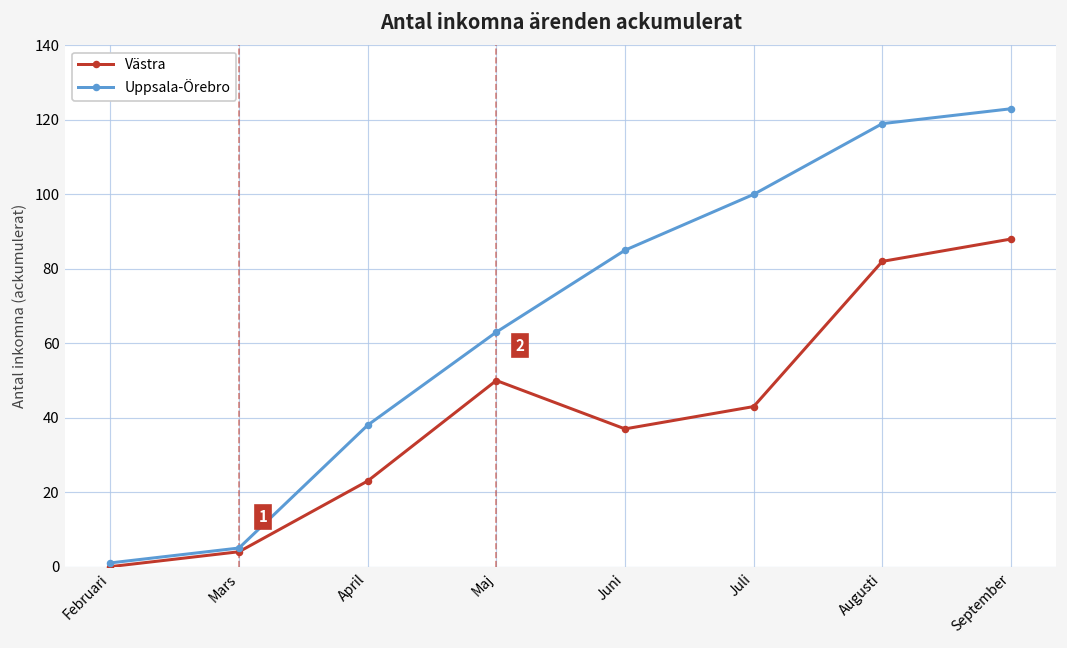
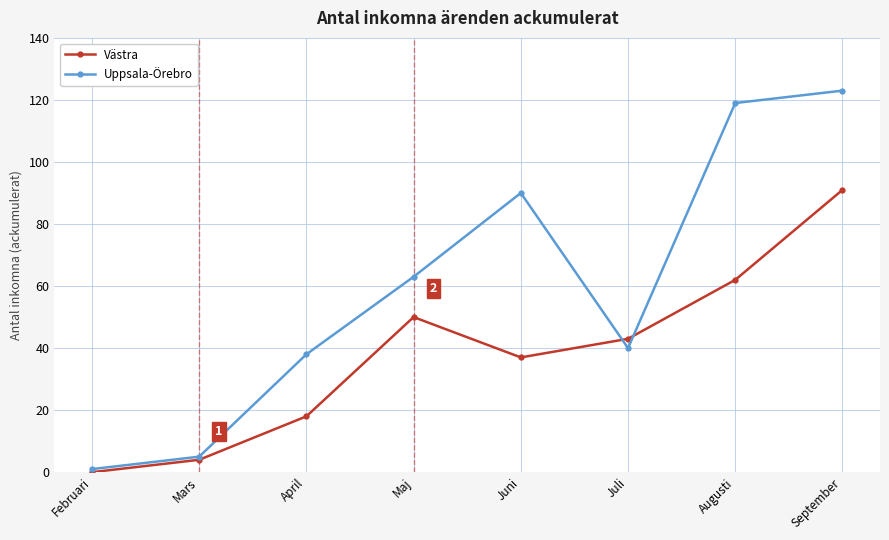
  {
    "Västra": {
      "Februari": 0,
      "Mars": 4,
-     "April": 23,
+     "April": 18,
      "Maj": 50,
      "Juni": 37,
      "Juli": 43,
-     "Augusti": 82,
-     "September": 88
+     "Augusti": 62,
+     "September": 91
    },
    "Uppsala-Örebro": {
      "Februari": 1,
      "April": 38,
-     "Juni": 85,
-     "Juli": 100,
+     "Juni": 90,
+     "Juli": 40,
      "Augusti": 119,
      "September": 123
    }
  }
